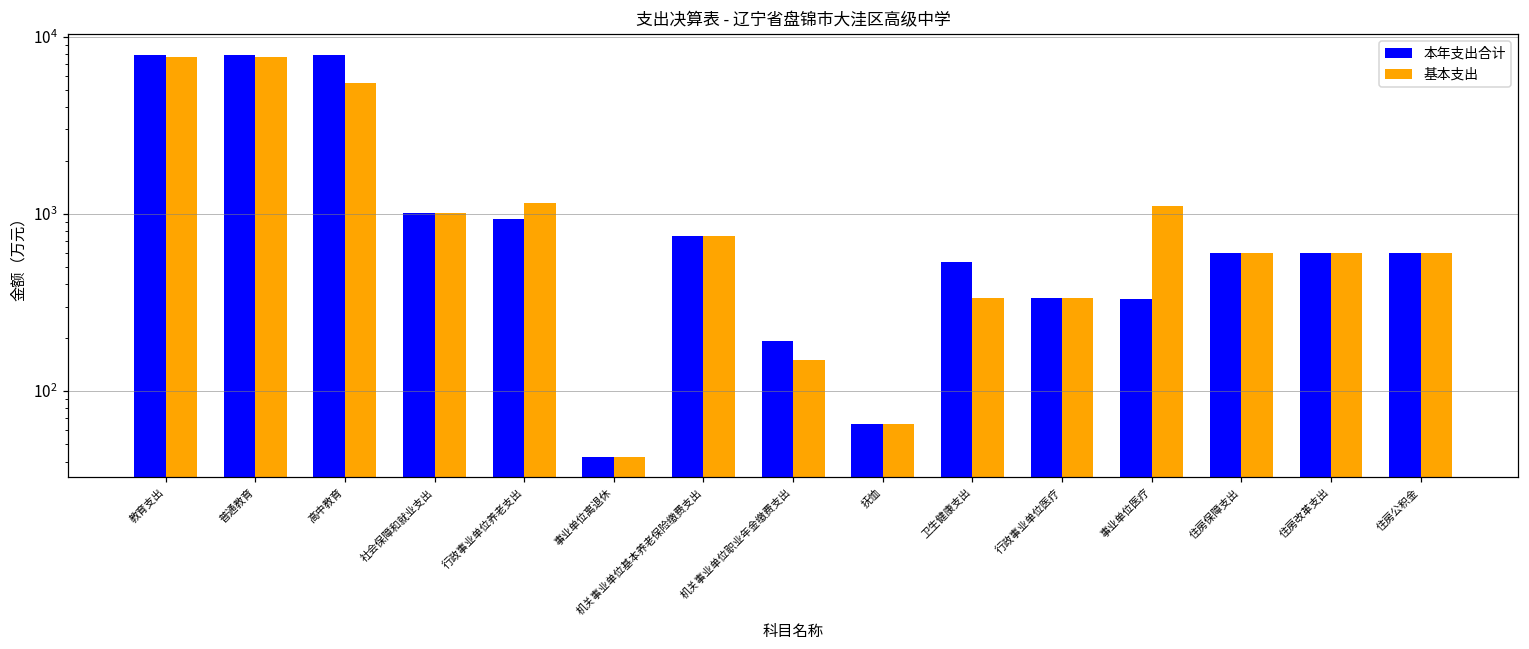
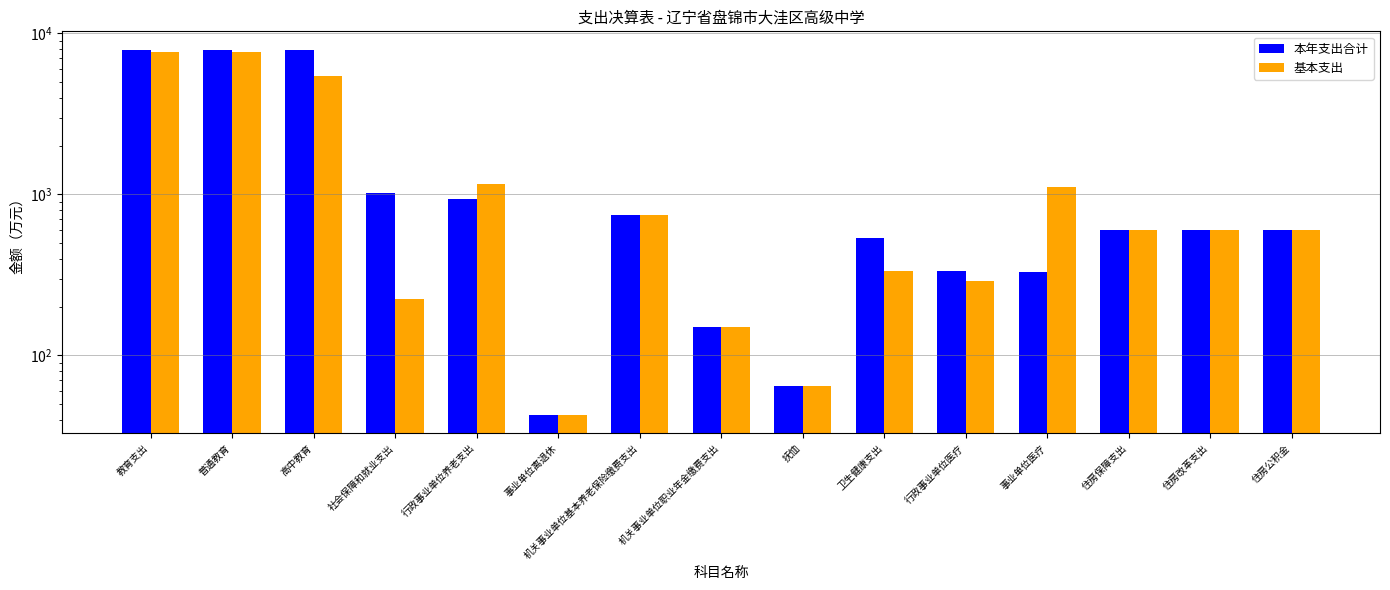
  {
    "本年支出合计": {
      "教育支出": 8000,
      "普通教育": 8000,
      "高中教育": 8000,
      "社会保障和就业支出": 1000,
      "行政事业单位养老支出": 900,
      "事业单位离退休": 43,
      "机关事业单位基本养老保险缴费支出": 700,
-     "机关事业单位职业年金缴费支出": 190,
+     "机关事业单位职业年金缴费支出": 150,
      "抚恤": 65,
      "卫生健康支出": 540,
      "行政事业单位医疗": 340,
      "事业单位医疗": 330,
      "住房保障支出": 600,
      "住房改革支出": 600,
      "住房公积金": 600
    },
    "基本支出": {
      "教育支出": 8000,
      "普通教育": 8000,
      "高中教育": 5500,
-     "社会保障和就业支出": 1000,
+     "社会保障和就业支出": 230,
      "行政事业单位养老支出": 1200,
      "事业单位离退休": 43,
      "机关事业单位基本养老保险缴费支出": 700,
      "机关事业单位职业年金缴费支出": 150,
      "抚恤": 65,
      "卫生健康支出": 340,
-     "行政事业单位医疗": 340,
+     "行政事业单位医疗": 290,
      "事业单位医疗": 1100,
      "住房保障支出": 600,
      "住房改革支出": 600,
      "住房公积金": 600
    }
  }
